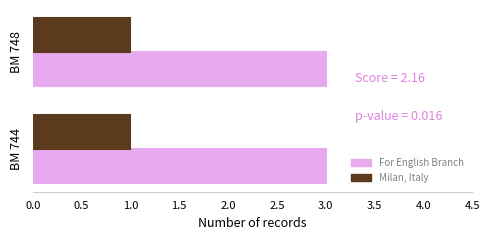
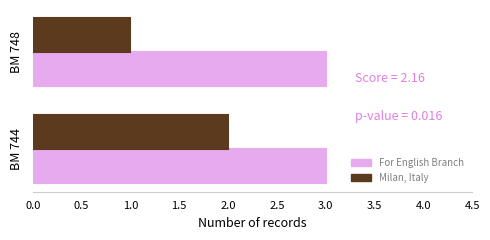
  {
    "For English Branch": {
      "BM 748": 3,
      "BM 744": 3
    },
    "Milan, Italy": {
      "BM 748": 1,
-     "BM 744": 1
+     "BM 744": 2
    }
  }
